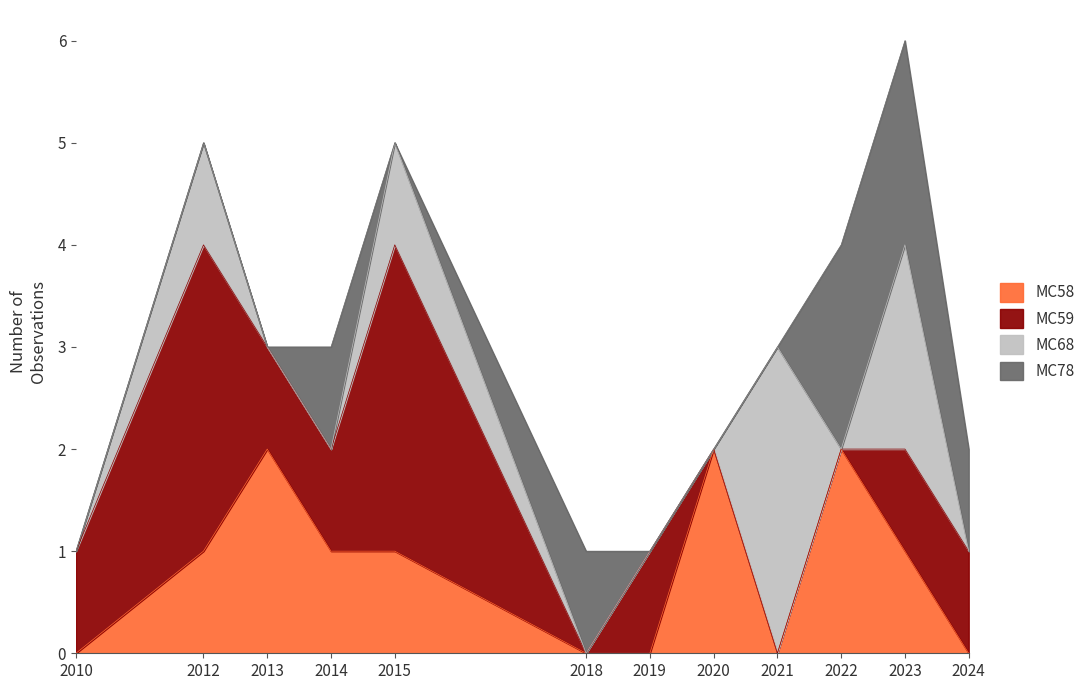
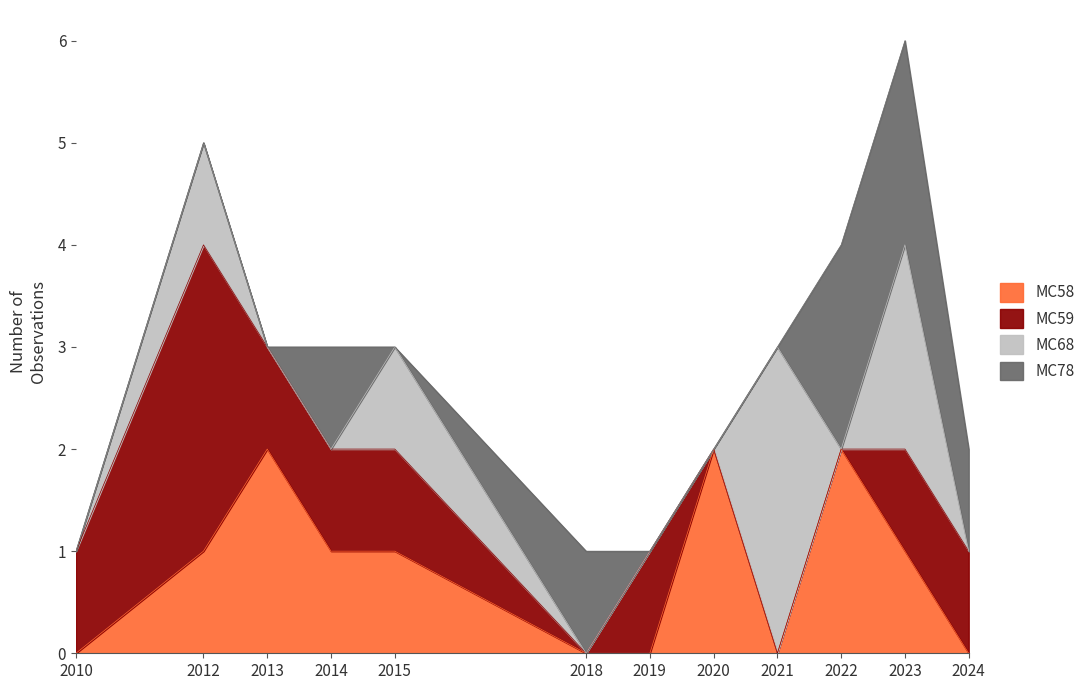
  {
    "MC58": {
      "2010": 0,
      "2012": 1,
      "2013": 2,
      "2014": 1,
      "2015": 1,
      "2019": 0,
      "2023": 1,
      "2024": 0
    },
    "MC59": {
      "2012": 3,
-     "2015": 3,
+     "2015": 1,
      "2023": 1
    },
    "MC68": {
      "2023": 2
    },
    "MC78": {
      "2014": 1,
      "2018": 1,
      "2022": 2,
      "2023": 2,
      "2024": 1
    }
  }
